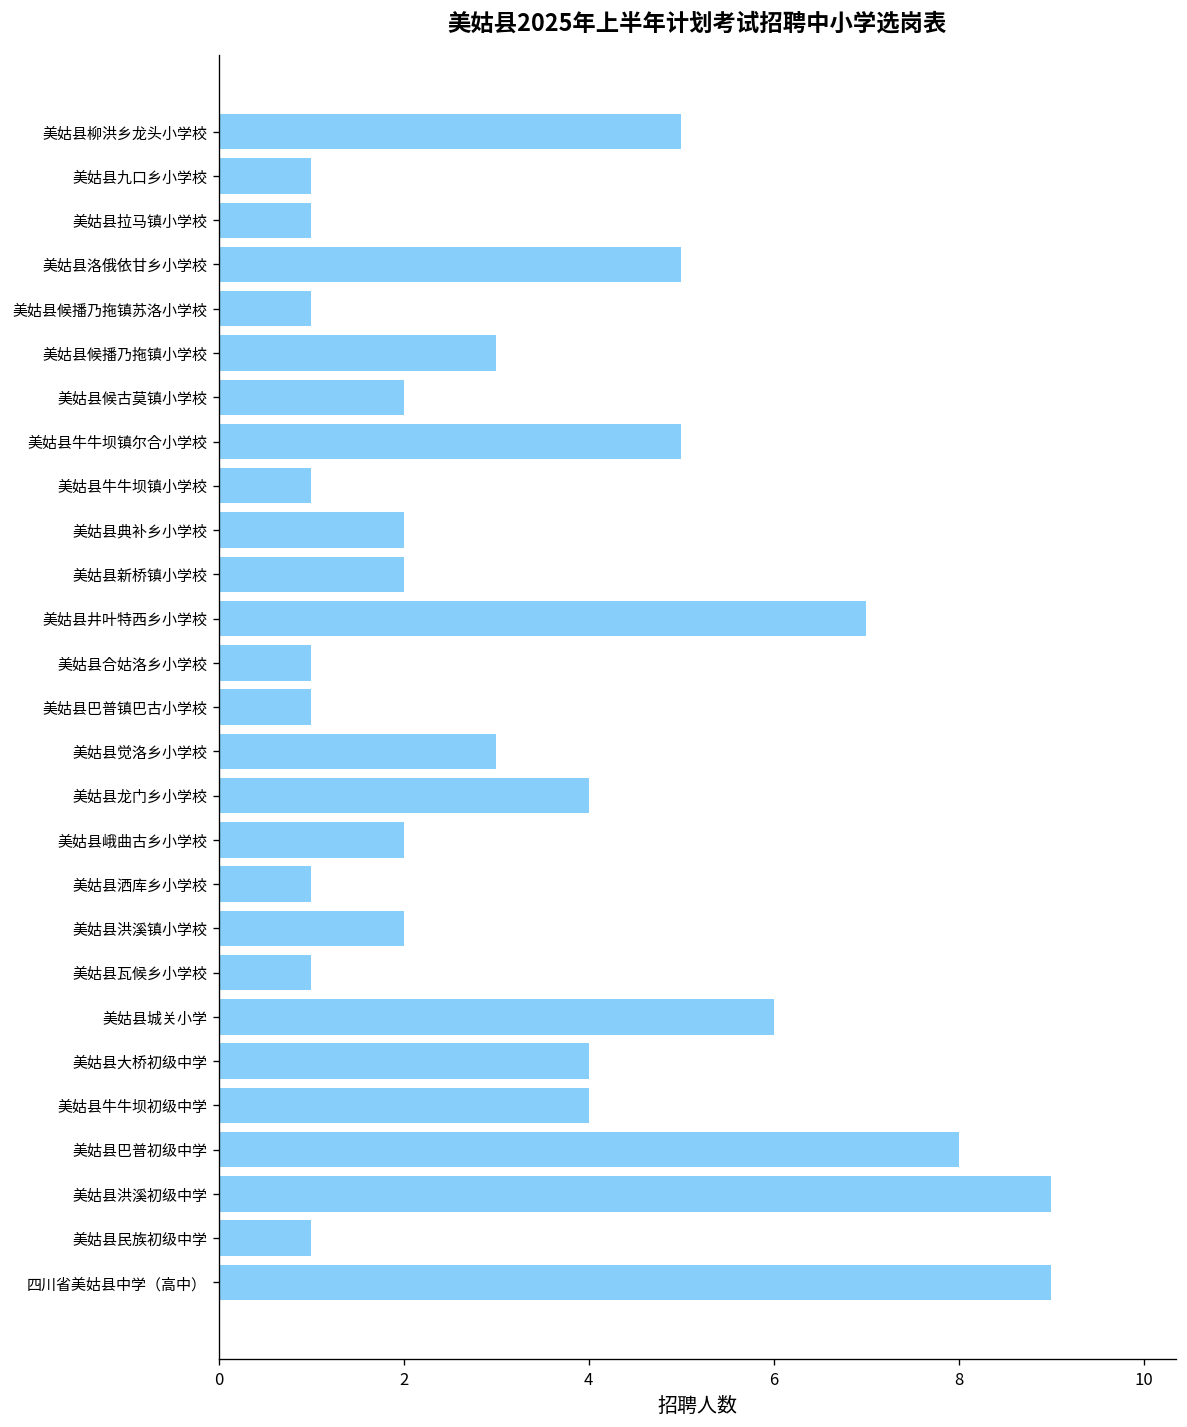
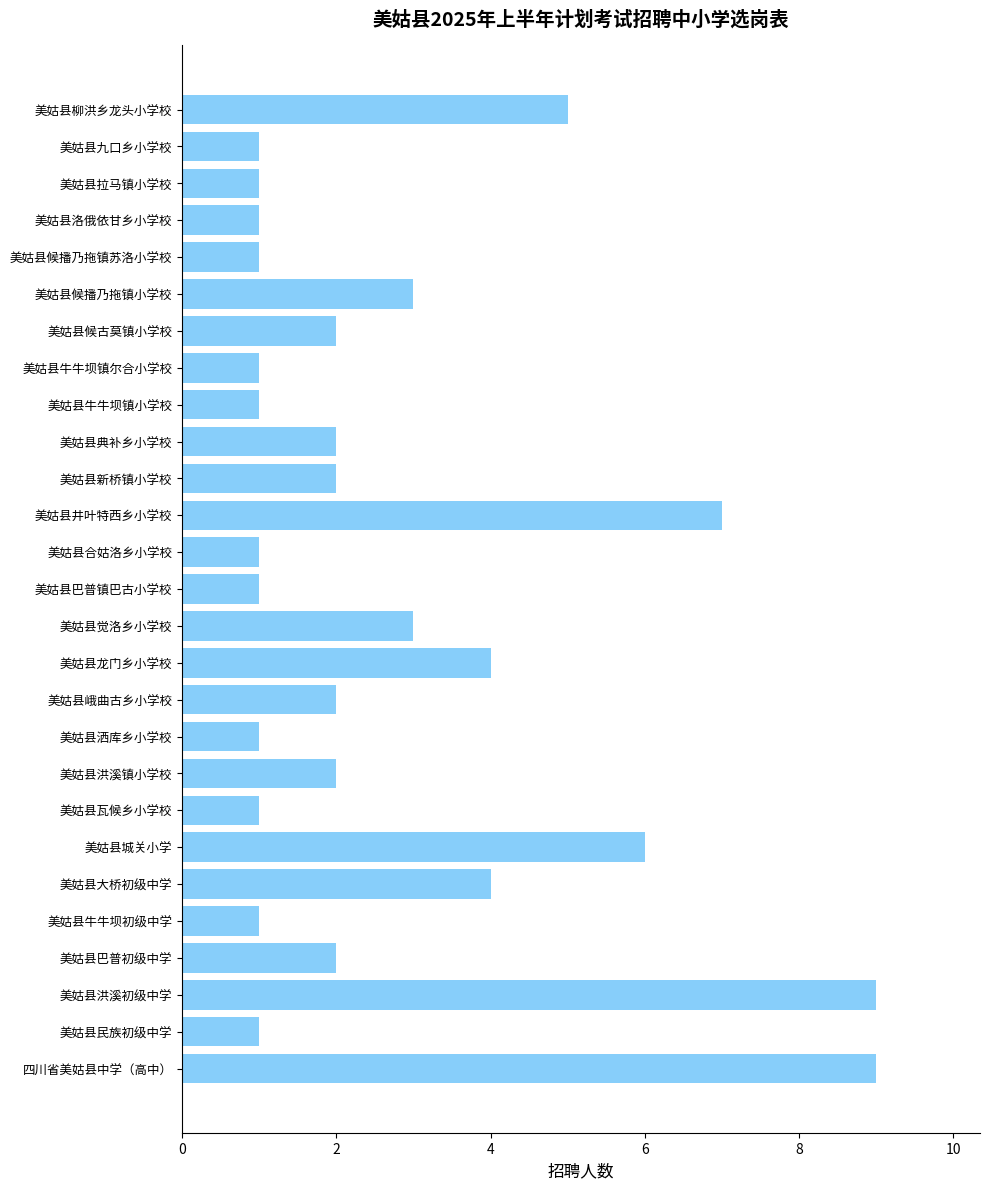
  {
    "美姑县柳洪乡龙头小学校": 5,
    "美姑县九口乡小学校": 1,
    "美姑县拉马镇小学校": 1,
-   "美姑县洛俄依甘乡小学校": 5,
+   "美姑县洛俄依甘乡小学校": 1,
    "美姑县候播乃拖镇苏洛小学校": 1,
    "美姑县候播乃拖镇小学校": 3,
    "美姑县候古莫镇小学校": 2,
-   "美姑县牛牛坝镇尔合小学校": 5,
+   "美姑县牛牛坝镇尔合小学校": 1,
    "美姑县牛牛坝镇小学校": 1,
    "美姑县典补乡小学校": 2,
    "美姑县新桥镇小学校": 2,
    "美姑县井叶特西乡小学校": 7,
    "美姑县合姑洛乡小学校": 1,
    "美姑县巴普镇巴古小学校": 1,
    "美姑县觉洛乡小学校": 3,
    "美姑县龙门乡小学校": 4,
    "美姑县峨曲古乡小学校": 2,
    "美姑县洒库乡小学校": 1,
    "美姑县洪溪镇小学校": 2,
    "美姑县瓦候乡小学校": 1,
    "美姑县城关小学": 6,
    "美姑县大桥初级中学": 4,
-   "美姑县牛牛坝初级中学": 4,
-   "美姑县巴普初级中学": 8,
+   "美姑县牛牛坝初级中学": 1,
+   "美姑县巴普初级中学": 2,
    "美姑县洪溪初级中学": 9,
    "美姑县民族初级中学": 1,
    "四川省美姑县中学（高中）": 9
  }
